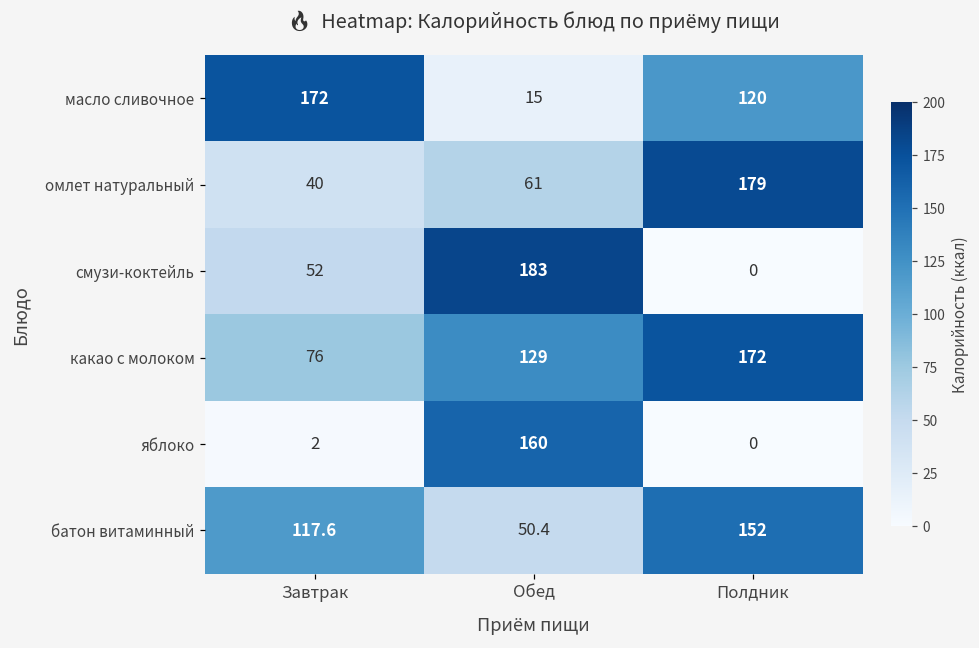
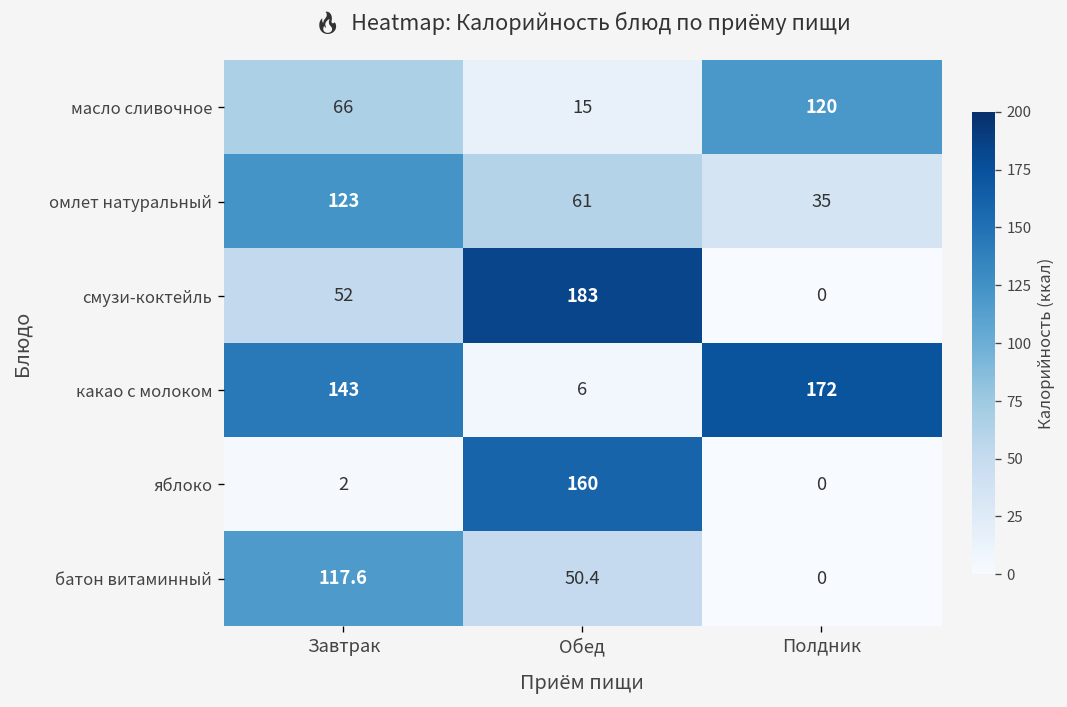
  {
    "масло сливочное": {
-     "Завтрак": 172,
+     "Завтрак": 66,
      "Обед": 15,
      "Полдник": 120
    },
    "омлет натуральный": {
-     "Завтрак": 40,
+     "Завтрак": 123,
      "Обед": 61,
-     "Полдник": 179
+     "Полдник": 35
    },
    "смузи-коктейль": {
      "Завтрак": 52,
      "Обед": 183,
      "Полдник": 0
    },
    "какао с молоком": {
-     "Завтрак": 76,
-     "Обед": 129,
+     "Завтрак": 143,
+     "Обед": 6,
      "Полдник": 172
    },
    "яблоко": {
      "Завтрак": 2,
      "Обед": 160,
      "Полдник": 0
    },
    "батон витаминный": {
      "Завтрак": 117.6,
      "Обед": 50.4,
-     "Полдник": 152
+     "Полдник": 0
    }
  }
